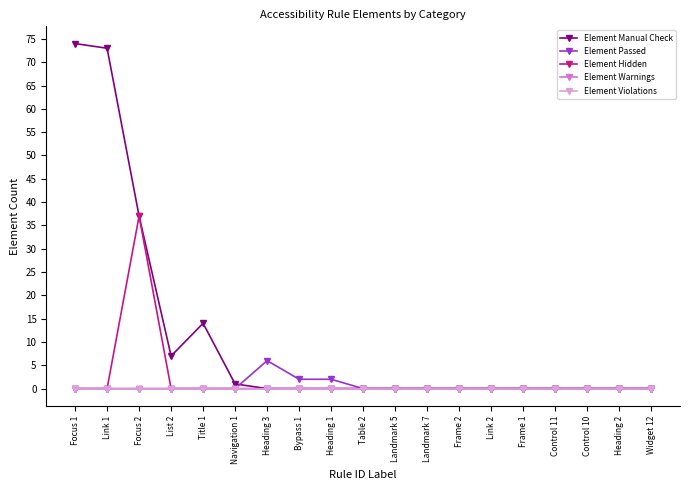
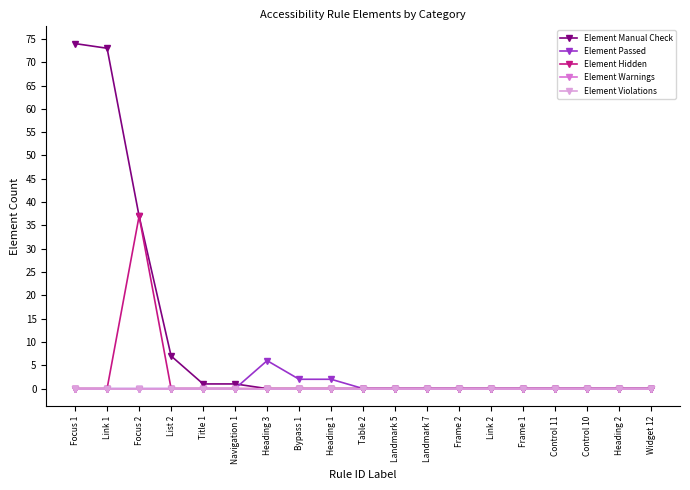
  {
    "Element Manual Check": {
      "Focus 1": 74,
      "Link 1": 73,
      "List 2": 7,
-     "Title 1": 14,
+     "Title 1": 1,
      "Navigation 1": 1
    },
    "Element Passed": {
      "Heading 3": 6,
      "Bypass 1": 2,
      "Heading 1": 2
    }
  }
